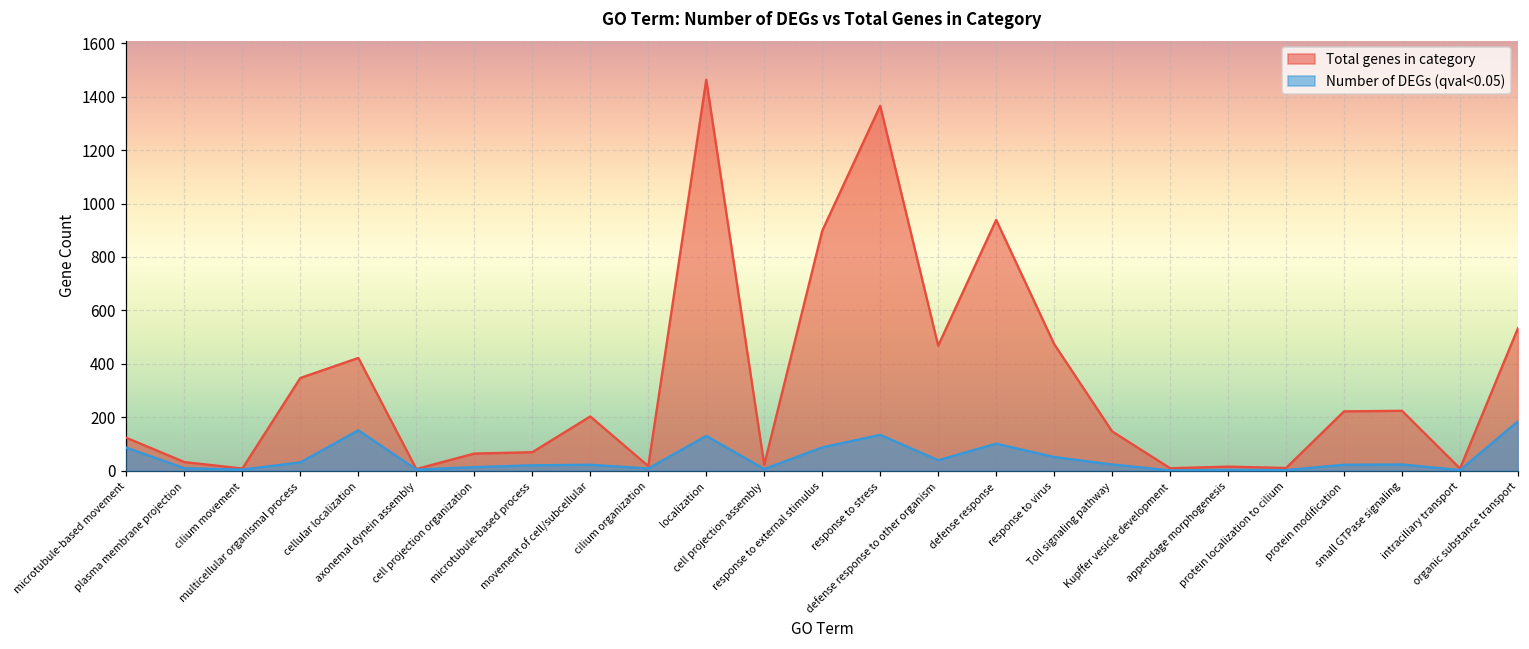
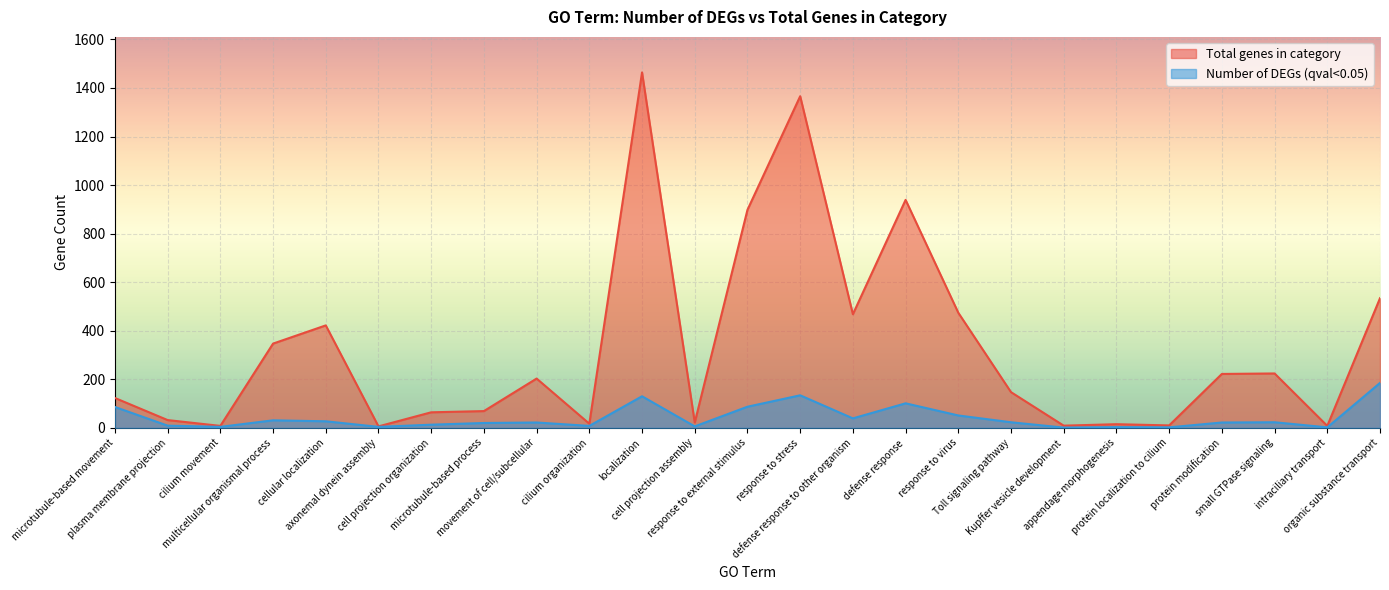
  {
    "Total genes in category": {
      "microtubule-based movement": 120,
      "plasma membrane projection": 30,
      "multicellular organismal process": 350,
      "cellular localization": 420,
      "cell projection organization": 60,
      "microtubule-based process": 70,
      "movement of cell/subcellular": 200,
      "localization": 1460,
      "cell projection assembly": 20,
      "response to external stimulus": 900,
      "response to stress": 1370,
      "defense response to other organism": 470,
      "defense response": 940,
      "response to virus": 470,
      "Toll signaling pathway": 150,
      "appendage morphogenesis": 20,
      "protein modification": 220,
      "small GTPase signaling": 220,
      "organic substance transport": 530
    },
    "Number of DEGs (qval<0.05)": {
      "microtubule-based movement": 90,
      "plasma membrane projection": 10,
      "multicellular organismal process": 30,
-     "cellular localization": 150,
+     "cellular localization": 30,
      "cell projection organization": 10,
      "microtubule-based process": 20,
      "movement of cell/subcellular": 20,
      "localization": 130,
      "cell projection assembly": 10,
      "response to external stimulus": 90,
      "response to stress": 130,
      "defense response to other organism": 40,
      "defense response": 100,
      "response to virus": 50,
      "Toll signaling pathway": 20,
      "appendage morphogenesis": 0,
      "protein modification": 20,
      "small GTPase signaling": 20,
      "organic substance transport": 190
    }
  }
